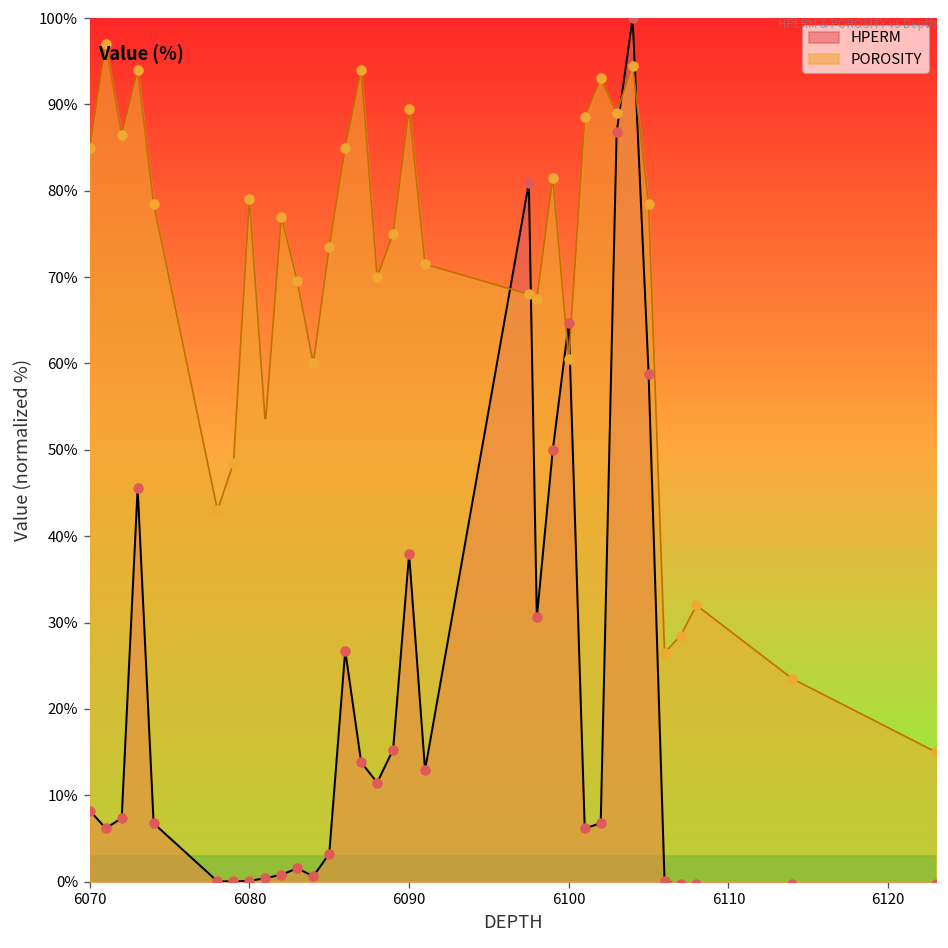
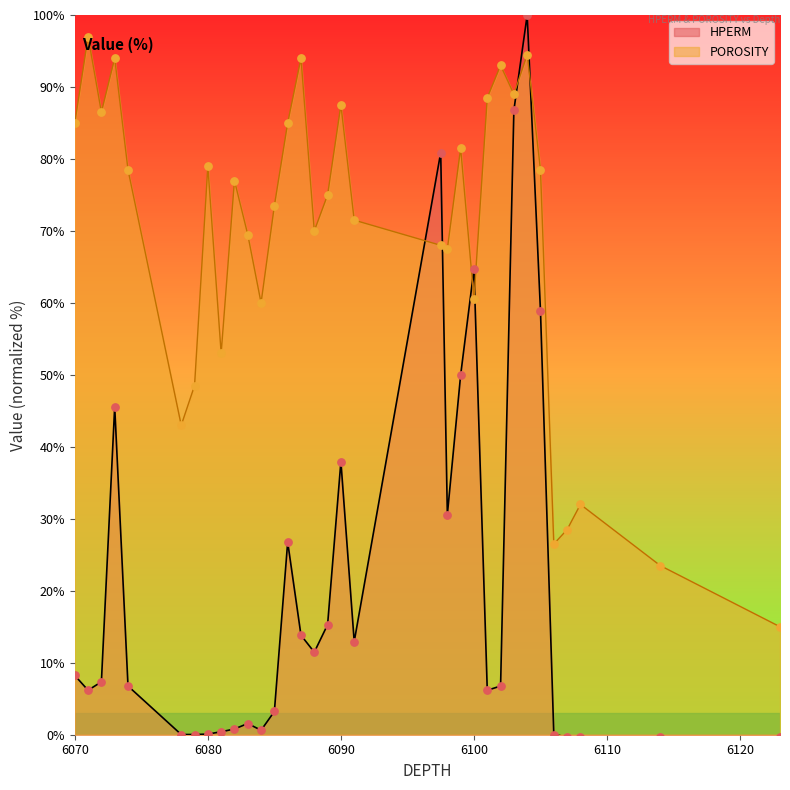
  {
    "POROSITY": {
      "6070": "85%",
      "6080": "79%",
-     "6090": "89%",
+     "6090": "88%",
      "6100": "61%"
    }
  }
